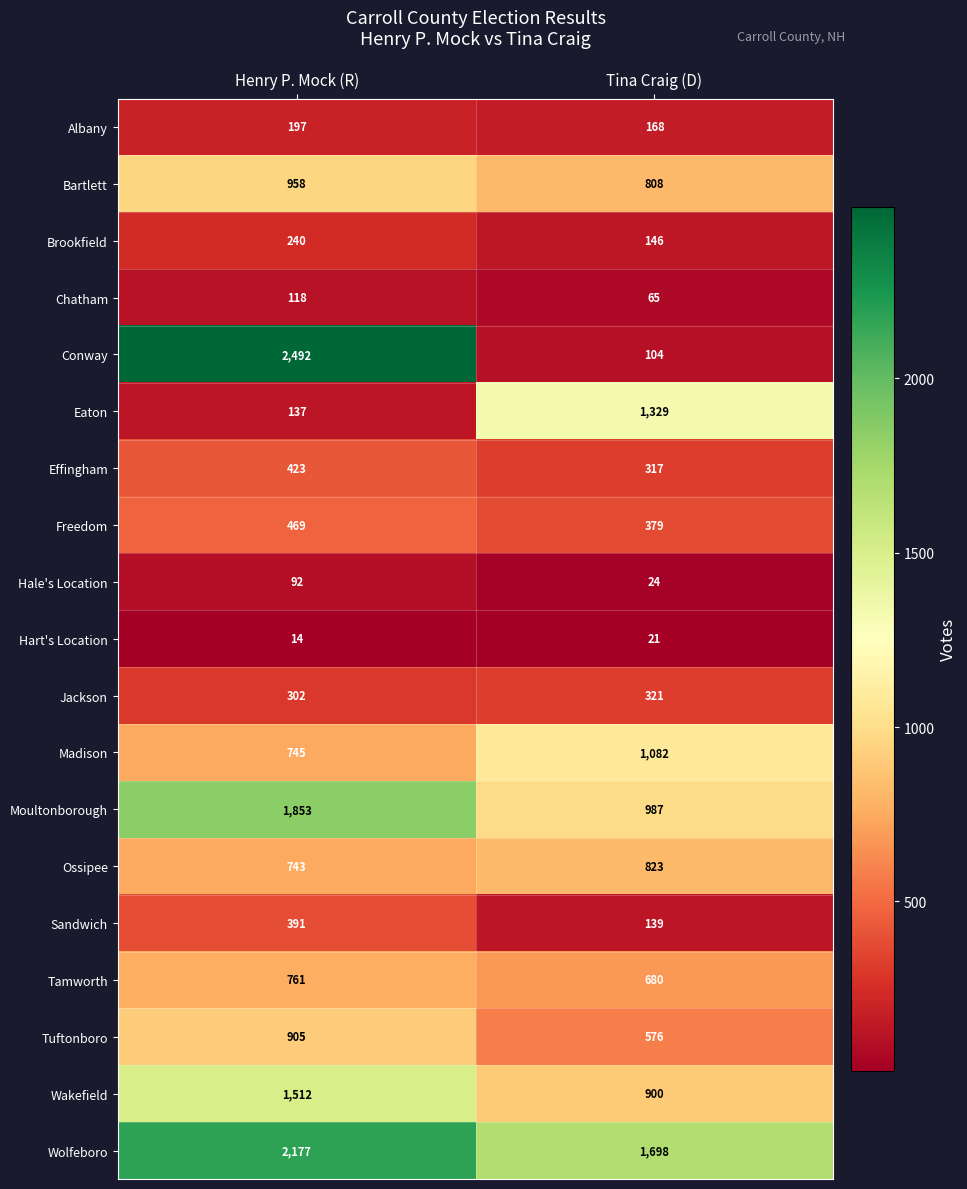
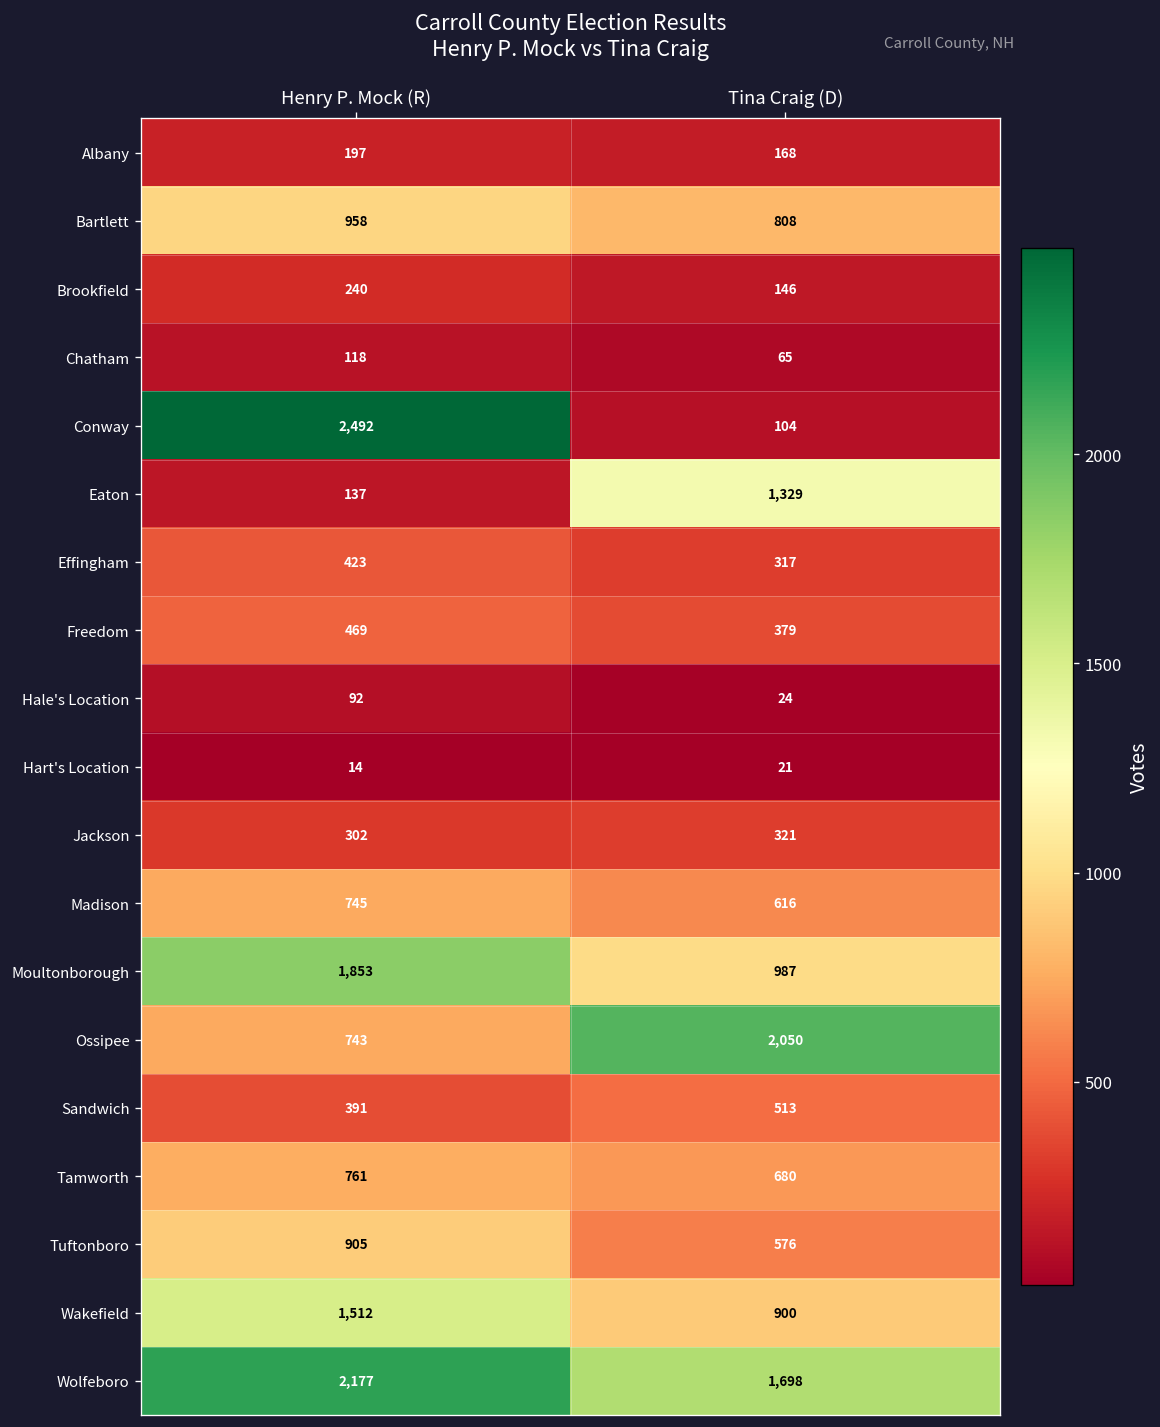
  {
    "Albany": {
      "Henry P. Mock (R)": "197",
      "Tina Craig (D)": "168"
    },
    "Bartlett": {
      "Henry P. Mock (R)": "958",
      "Tina Craig (D)": "808"
    },
    "Brookfield": {
      "Henry P. Mock (R)": "240",
      "Tina Craig (D)": "146"
    },
    "Chatham": {
      "Henry P. Mock (R)": "118",
      "Tina Craig (D)": "65"
    },
    "Conway": {
      "Henry P. Mock (R)": "2,492",
      "Tina Craig (D)": "104"
    },
    "Eaton": {
      "Henry P. Mock (R)": "137",
      "Tina Craig (D)": "1,329"
    },
    "Effingham": {
      "Henry P. Mock (R)": "423",
      "Tina Craig (D)": "317"
    },
    "Freedom": {
      "Henry P. Mock (R)": "469",
      "Tina Craig (D)": "379"
    },
    "Hale's Location": {
      "Henry P. Mock (R)": "92",
      "Tina Craig (D)": "24"
    },
    "Hart's Location": {
      "Henry P. Mock (R)": "14",
      "Tina Craig (D)": "21"
    },
    "Jackson": {
      "Henry P. Mock (R)": "302",
      "Tina Craig (D)": "321"
    },
    "Madison": {
      "Henry P. Mock (R)": "745",
-     "Tina Craig (D)": "1,082"
+     "Tina Craig (D)": "616"
    },
    "Moultonborough": {
      "Henry P. Mock (R)": "1,853",
      "Tina Craig (D)": "987"
    },
    "Ossipee": {
      "Henry P. Mock (R)": "743",
-     "Tina Craig (D)": "823"
+     "Tina Craig (D)": "2,050"
    },
    "Sandwich": {
      "Henry P. Mock (R)": "391",
-     "Tina Craig (D)": "139"
+     "Tina Craig (D)": "513"
    },
    "Tamworth": {
      "Henry P. Mock (R)": "761",
      "Tina Craig (D)": "680"
    },
    "Tuftonboro": {
      "Henry P. Mock (R)": "905",
      "Tina Craig (D)": "576"
    },
    "Wakefield": {
      "Henry P. Mock (R)": "1,512",
      "Tina Craig (D)": "900"
    },
    "Wolfeboro": {
      "Henry P. Mock (R)": "2,177",
      "Tina Craig (D)": "1,698"
    }
  }
